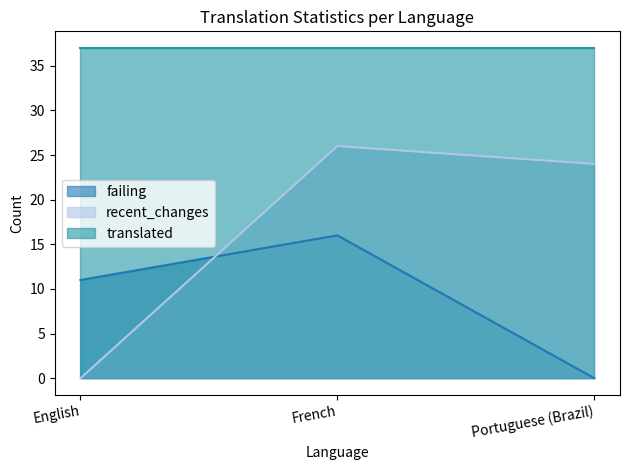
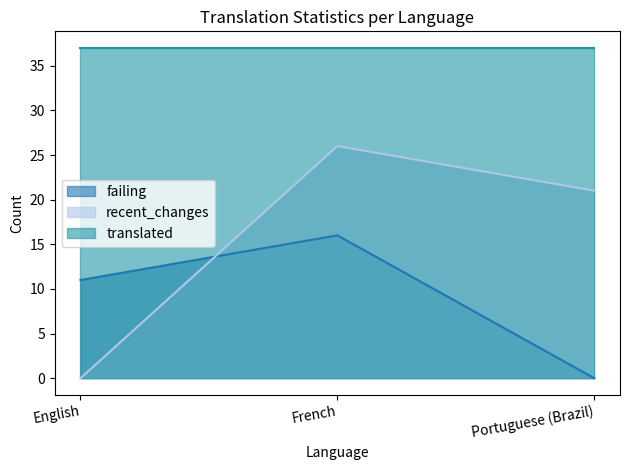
  {
    "recent_changes": {
      "English": 0,
      "French": 26,
-     "Portuguese (Brazil)": 24
+     "Portuguese (Brazil)": 21
    }
  }
